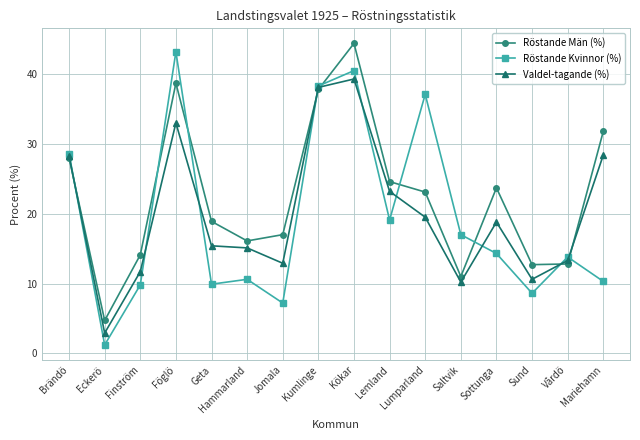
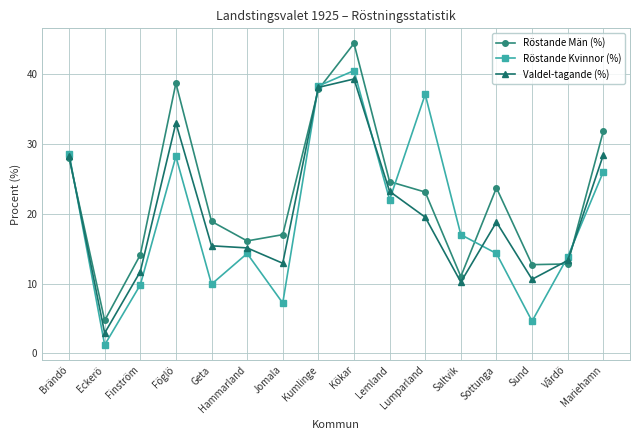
  {
    "Röstande Kvinnor (%)": {
      "Eckerö": 1,
      "Finström": 10,
-     "Föglö": 43,
+     "Föglö": 28,
      "Geta": 10,
-     "Hammarland": 11,
+     "Hammarland": 14,
      "Jomala": 7,
      "Kökar": 41,
-     "Lemland": 19,
+     "Lemland": 22,
      "Lumparland": 37,
      "Saltvik": 17,
      "Sottunga": 14,
-     "Sund": 9,
+     "Sund": 5,
      "Vårdö": 14,
-     "Mariehamn": 10
+     "Mariehamn": 26
    }
  }
